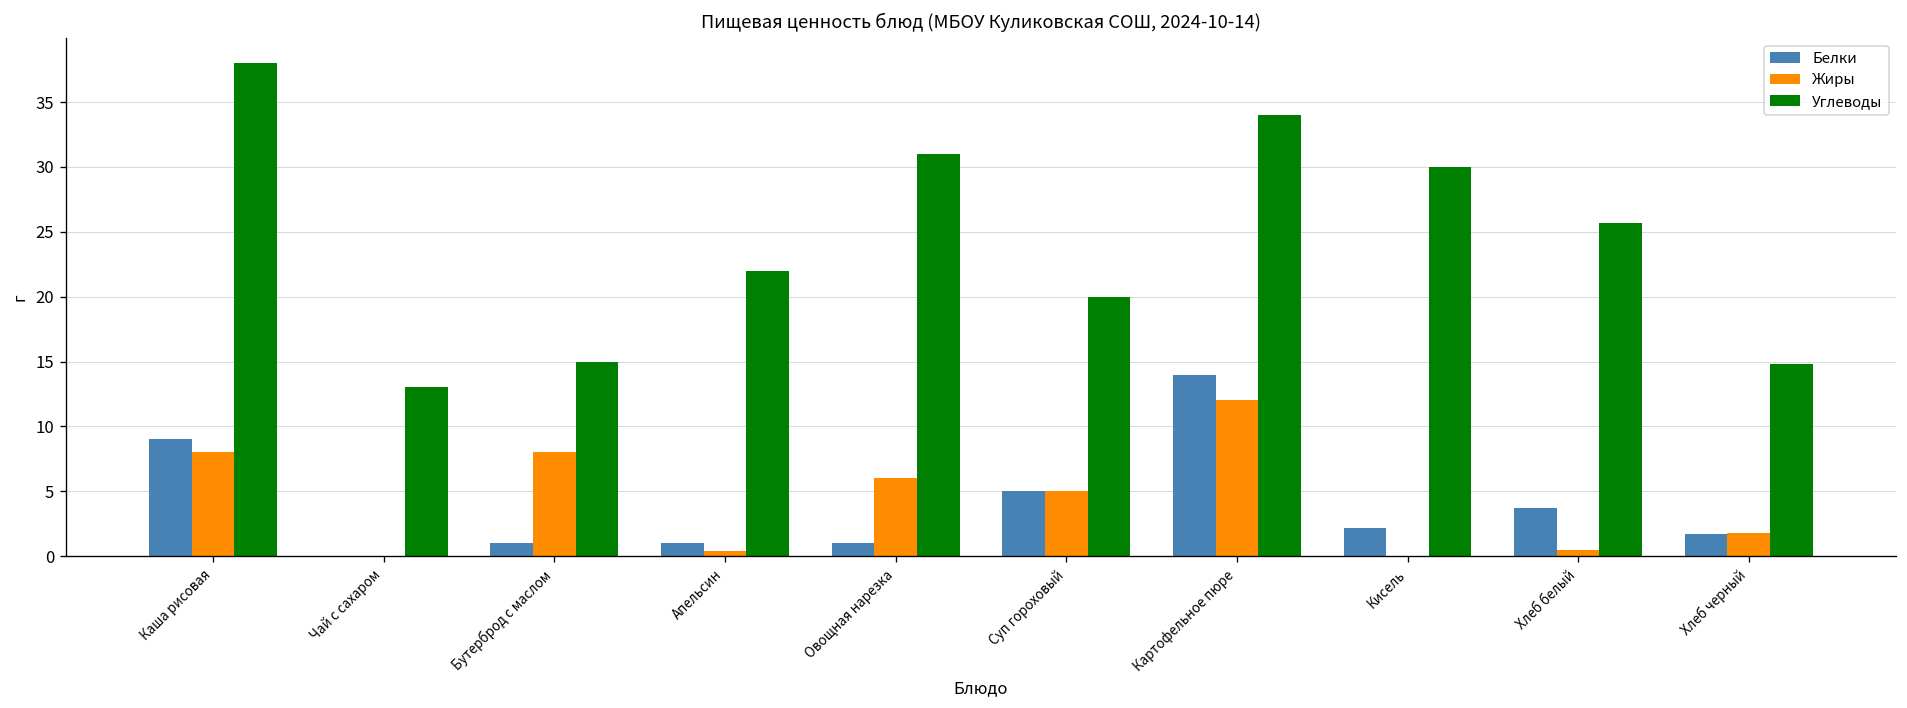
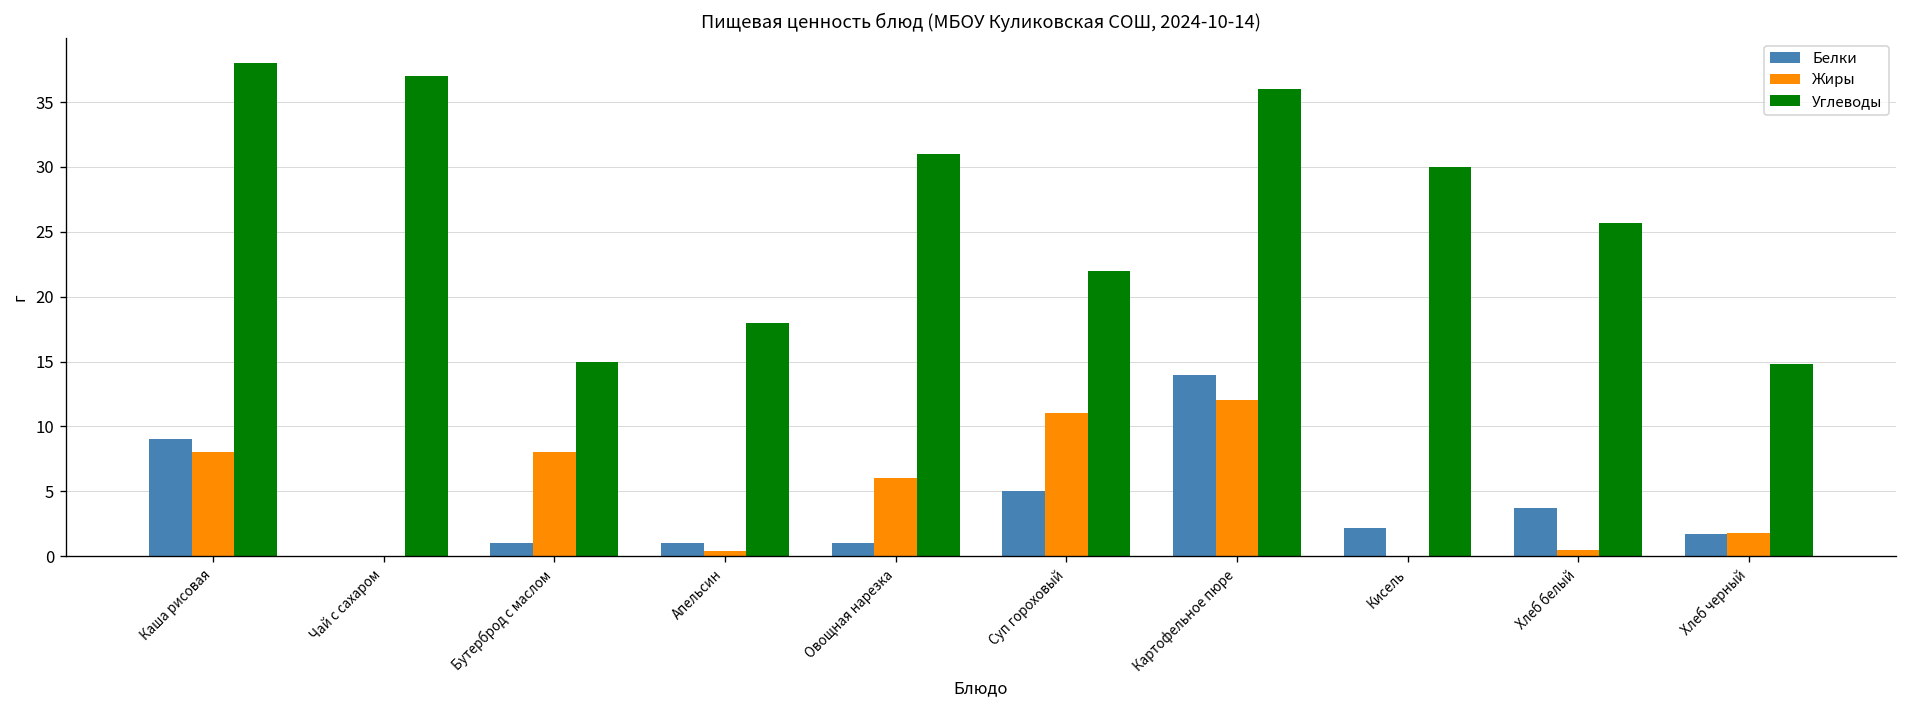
  {
    "Белки": {
      "Каша рисовая": 9,
      "Чай с сахаром": 0,
      "Бутерброд с маслом": 1,
      "Апельсин": 1,
      "Овощная нарезка": 1,
      "Суп гороховый": 5,
      "Картофельное пюре": 14,
      "Кисель": 2,
      "Хлеб белый": 3.8,
      "Хлеб черный": 1.7
    },
    "Жиры": {
      "Каша рисовая": 8,
      "Чай с сахаром": 0,
      "Бутерброд с маслом": 8,
      "Апельсин": 0.4,
      "Овощная нарезка": 6,
-     "Суп гороховый": 5,
+     "Суп гороховый": 11,
      "Картофельное пюре": 12,
      "Кисель": 0,
      "Хлеб белый": 0.4,
      "Хлеб черный": 1.8
    },
    "Углеводы": {
      "Каша рисовая": 38,
-     "Чай с сахаром": 13,
+     "Чай с сахаром": 37,
      "Бутерброд с маслом": 15,
-     "Апельсин": 22,
+     "Апельсин": 18,
      "Овощная нарезка": 31,
-     "Суп гороховый": 20,
-     "Картофельное пюре": 34,
+     "Суп гороховый": 22,
+     "Картофельное пюре": 36,
      "Кисель": 30,
      "Хлеб белый": 25.7,
      "Хлеб черный": 15
    }
  }
